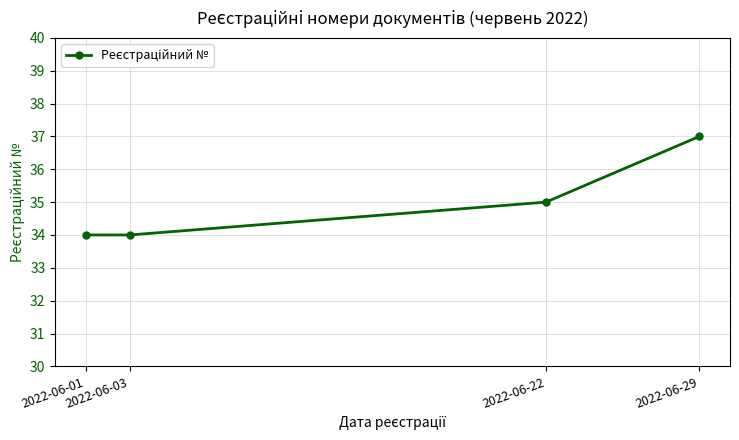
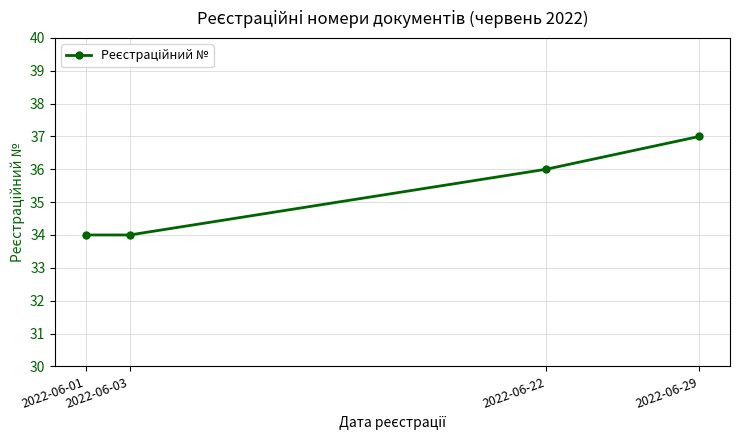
  {
    "2022-06-01": 34,
    "2022-06-03": 34,
-   "2022-06-22": 35,
+   "2022-06-22": 36,
    "2022-06-29": 37
  }
